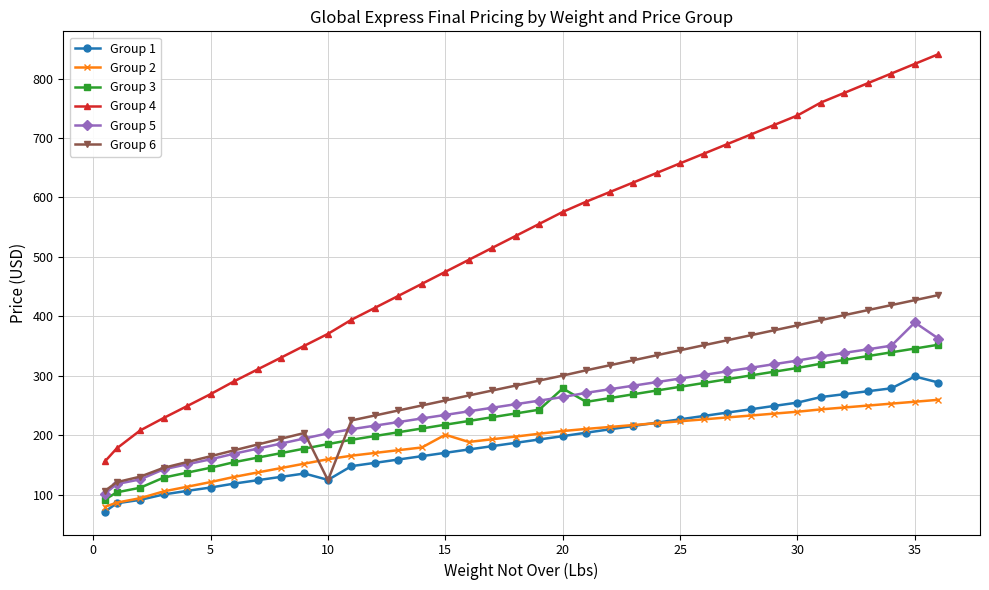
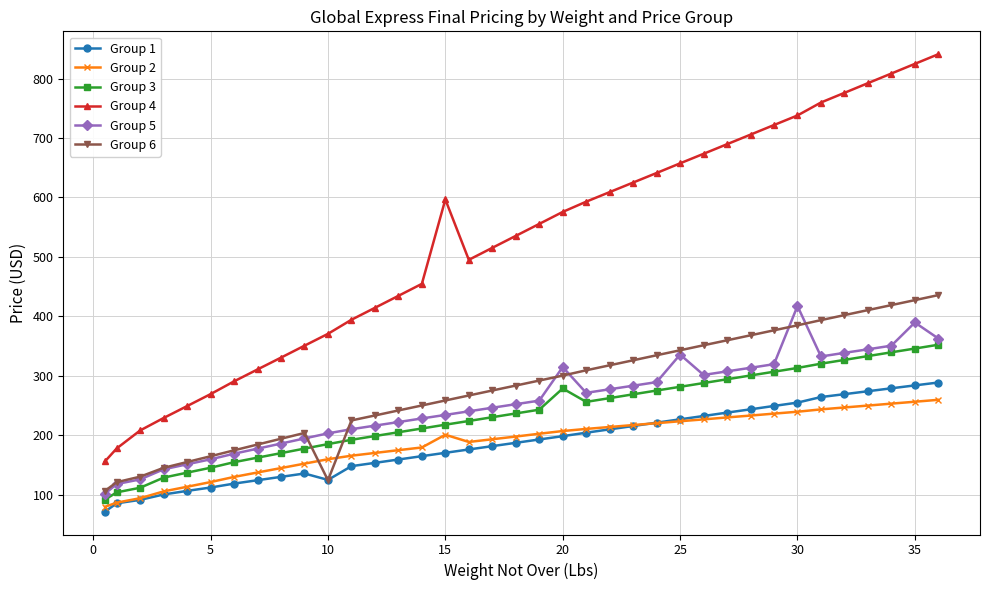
  {
    "Group 1": {
      "5": 110,
      "15": 170,
      "20": 200,
      "30": 250,
-     "35": 300
+     "35": 280
    },
    "Group 2": {
      "5": 120,
      "10": 160,
      "15": 200,
      "20": 210,
      "30": 240,
      "35": 260
    },
    "Group 3": {
      "5": 150,
      "10": 180,
      "15": 220,
      "20": 280,
      "25": 280,
      "30": 310,
      "35": 350
    },
    "Group 4": {
      "5": 270,
      "10": 370,
-     "15": 470,
+     "15": 600,
      "20": 580,
      "25": 660,
      "30": 740,
      "35": 820
    },
    "Group 5": {
      "5": 160,
      "10": 200,
      "15": 230,
-     "20": 260,
-     "25": 300,
-     "30": 330,
+     "20": 310,
+     "25": 340,
+     "30": 420,
      "35": 390
    },
    "Group 6": {
      "5": 160,
      "15": 260,
      "20": 300,
      "25": 340,
      "30": 380,
      "35": 430
    }
  }
